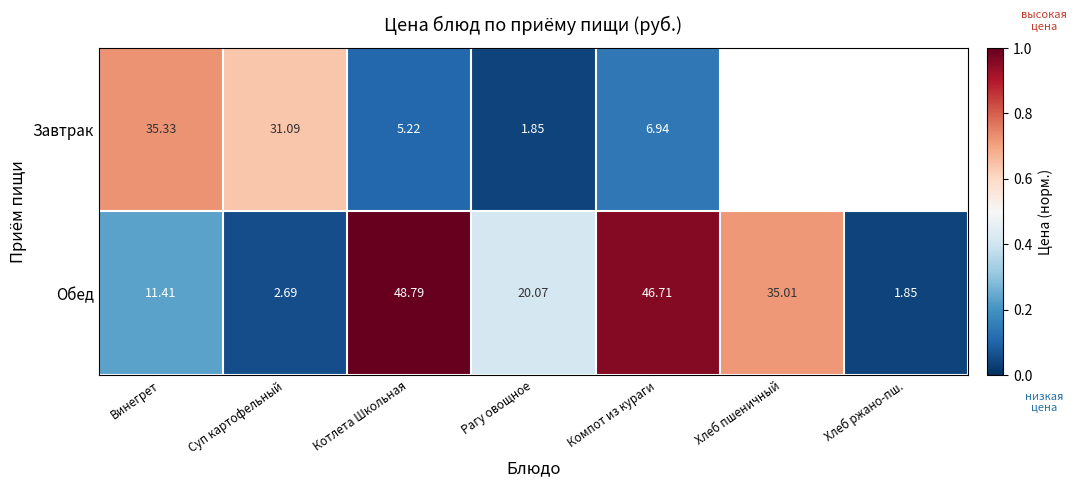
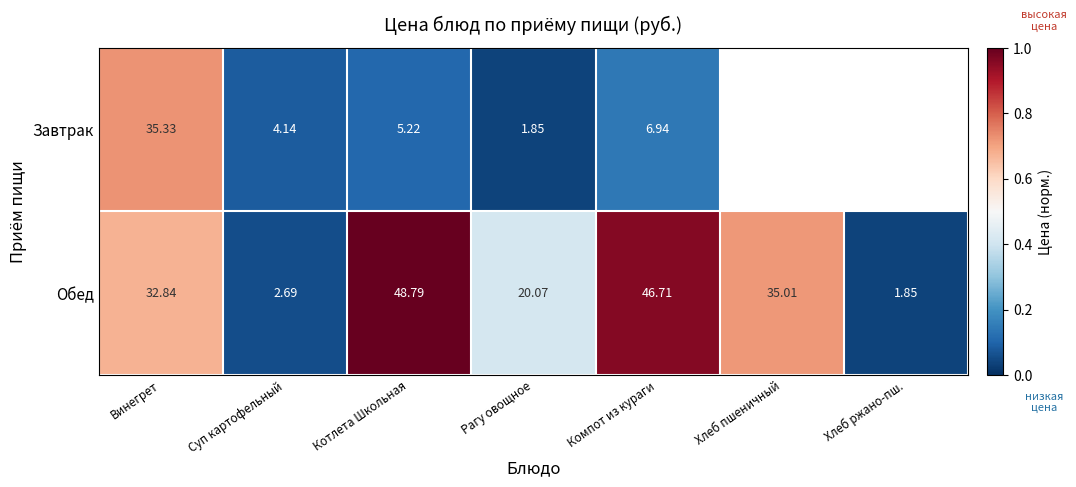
  {
    "Завтрак": {
      "Винегрет": 35.33,
-     "Суп картофельный": 31.09,
+     "Суп картофельный": 4.14,
      "Котлета Школьная": 5.22,
      "Рагу овощное": 1.85,
      "Компот из кураги": 6.94
    },
    "Обед": {
-     "Винегрет": 11.41,
+     "Винегрет": 32.84,
      "Суп картофельный": 2.69,
      "Котлета Школьная": 48.79,
      "Рагу овощное": 20.07,
      "Компот из кураги": 46.71,
      "Хлеб пшеничный": 35.01,
      "Хлеб ржано-пш.": 1.85
    }
  }
